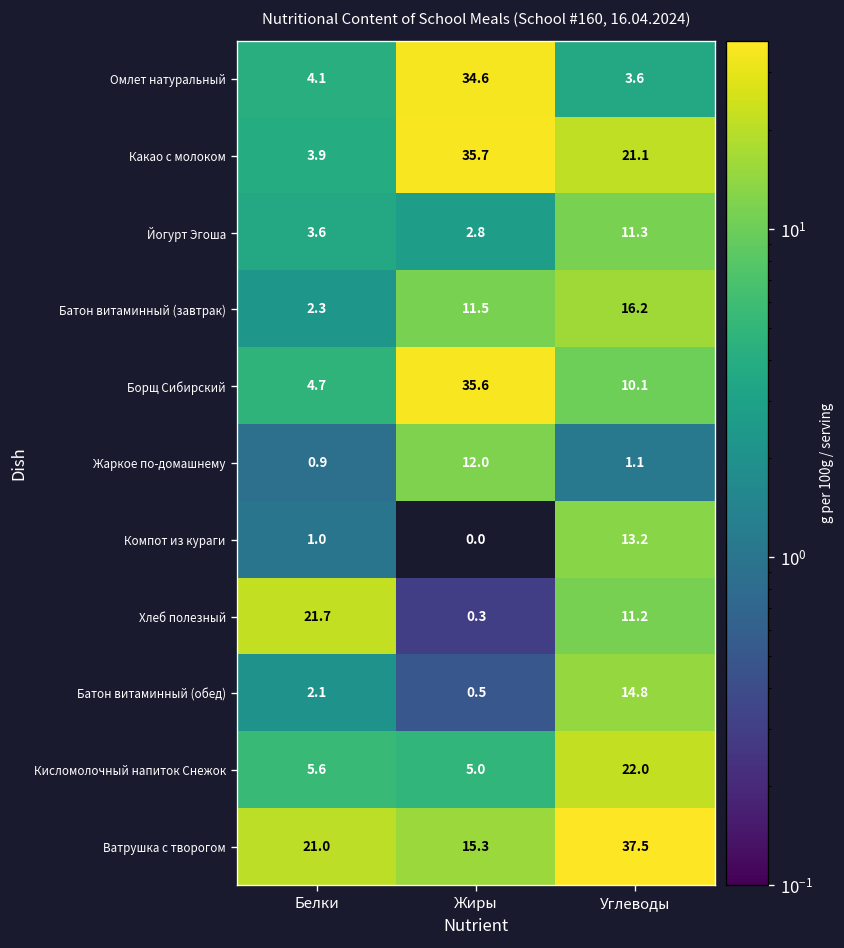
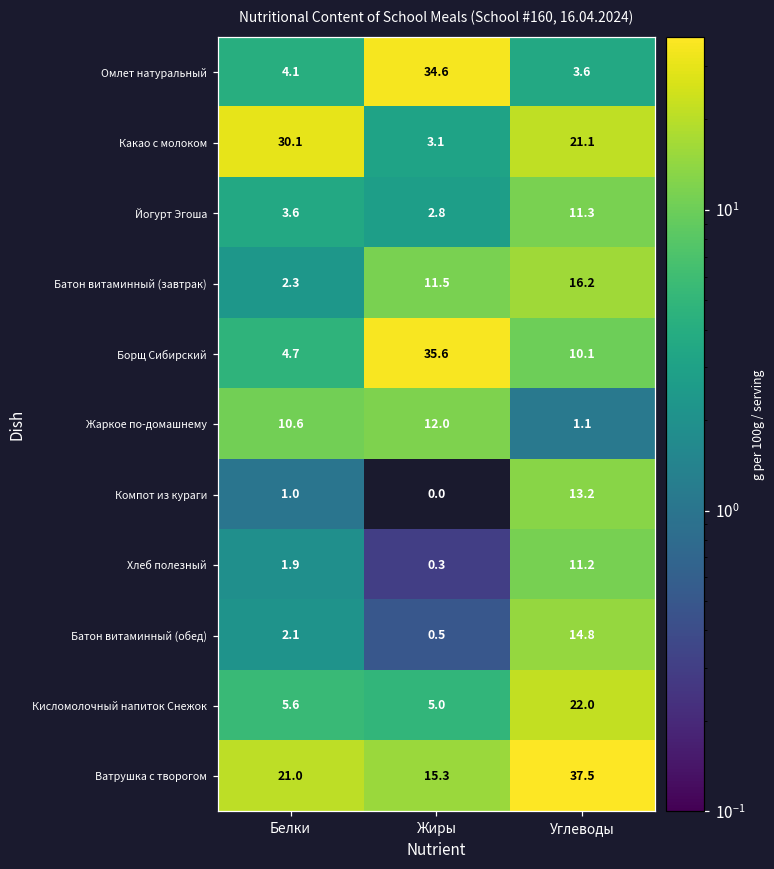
  {
    "Омлет натуральный": {
      "Белки": 4.1,
      "Жиры": 34.6,
      "Углеводы": 3.6
    },
    "Какао с молоком": {
-     "Белки": 3.9,
-     "Жиры": 35.7,
+     "Белки": 30.1,
+     "Жиры": 3.1,
      "Углеводы": 21.1
    },
    "Йогурт Эгоша": {
      "Белки": 3.6,
      "Жиры": 2.8,
      "Углеводы": 11.3
    },
    "Батон витаминный (завтрак)": {
      "Белки": 2.3,
      "Жиры": 11.5,
      "Углеводы": 16.2
    },
    "Борщ Сибирский": {
      "Белки": 4.7,
      "Жиры": 35.6,
      "Углеводы": 10.1
    },
    "Жаркое по-домашнему": {
-     "Белки": 0.9,
+     "Белки": 10.6,
      "Жиры": 12.0,
      "Углеводы": 1.1
    },
    "Компот из кураги": {
      "Белки": 1.0,
      "Жиры": 0.0,
      "Углеводы": 13.2
    },
    "Хлеб полезный": {
-     "Белки": 21.7,
+     "Белки": 1.9,
      "Жиры": 0.3,
      "Углеводы": 11.2
    },
    "Батон витаминный (обед)": {
      "Белки": 2.1,
      "Жиры": 0.5,
      "Углеводы": 14.8
    },
    "Кисломолочный напиток Снежок": {
      "Белки": 5.6,
      "Жиры": 5.0,
      "Углеводы": 22.0
    },
    "Ватрушка с творогом": {
      "Белки": 21.0,
      "Жиры": 15.3,
      "Углеводы": 37.5
    }
  }
